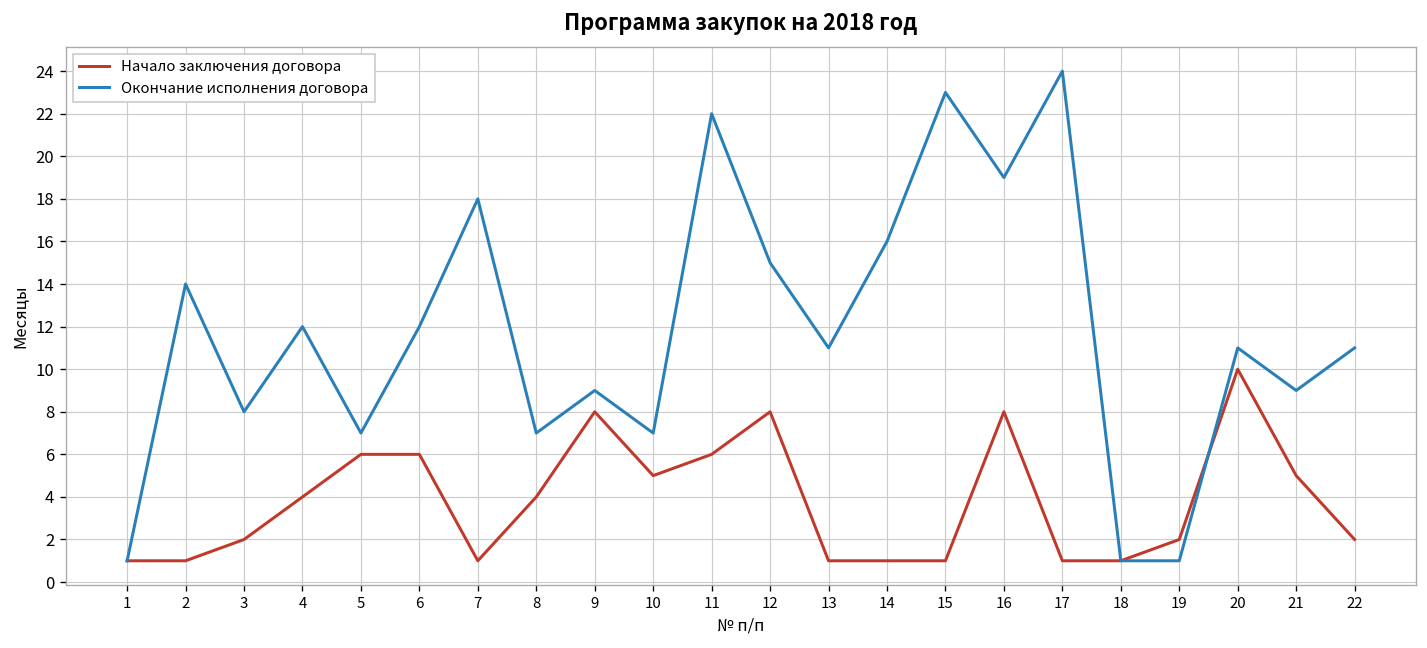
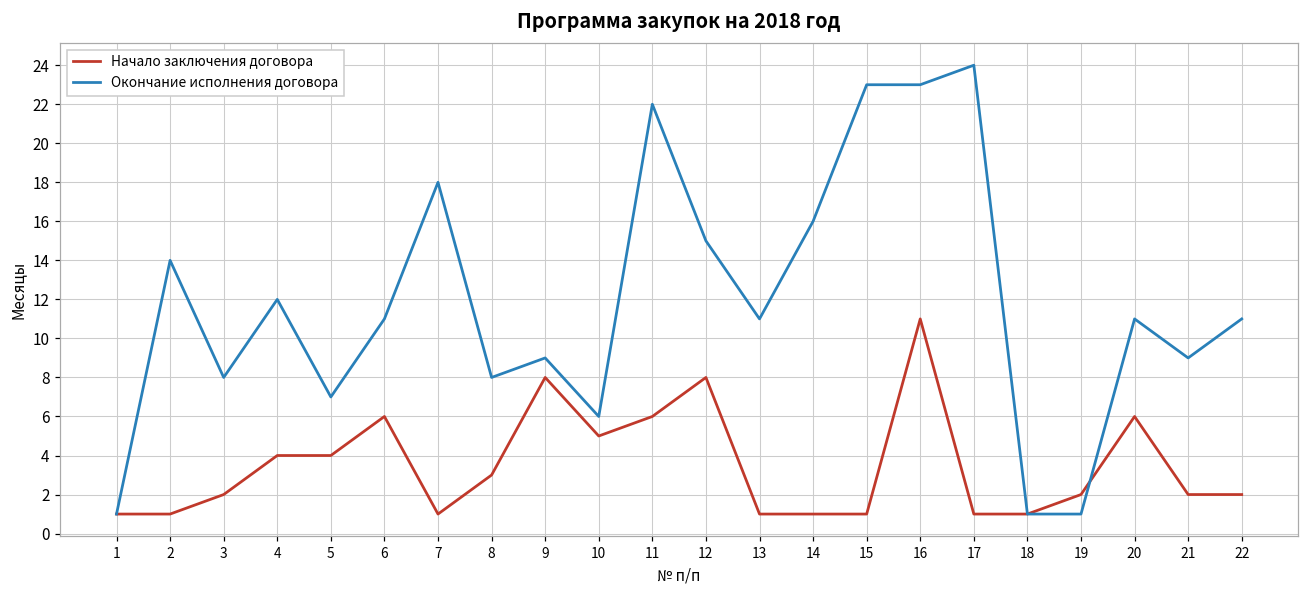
  {
    "Начало заключения договора": {
      "2": 1,
      "3": 2,
      "4": 4,
-     "5": 6,
+     "5": 4,
      "6": 6,
      "7": 1,
-     "8": 4,
+     "8": 3,
      "9": 8,
      "10": 5,
      "11": 6,
      "12": 8,
      "13": 1,
      "14": 1,
      "15": 1,
-     "16": 8,
+     "16": 11,
      "17": 1,
      "19": 2,
-     "20": 10,
-     "21": 5,
+     "20": 6,
+     "21": 2,
      "22": 2
    },
    "Окончание исполнения договора": {
      "2": 14,
      "3": 8,
      "4": 12,
      "5": 7,
-     "6": 12,
+     "6": 11,
      "7": 18,
-     "8": 7,
+     "8": 8,
      "9": 9,
-     "10": 7,
+     "10": 6,
      "11": 22,
      "12": 15,
      "13": 11,
      "14": 16,
      "15": 23,
-     "16": 19,
+     "16": 23,
      "17": 24,
      "19": 1,
      "20": 11,
      "21": 9,
      "22": 11
    }
  }
